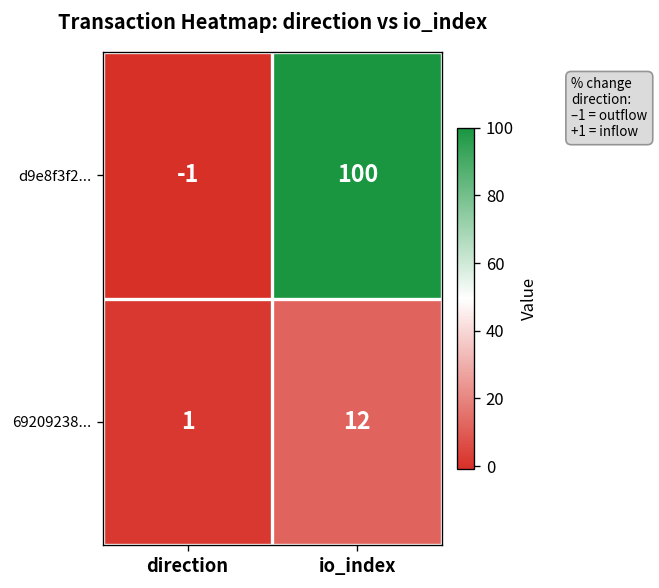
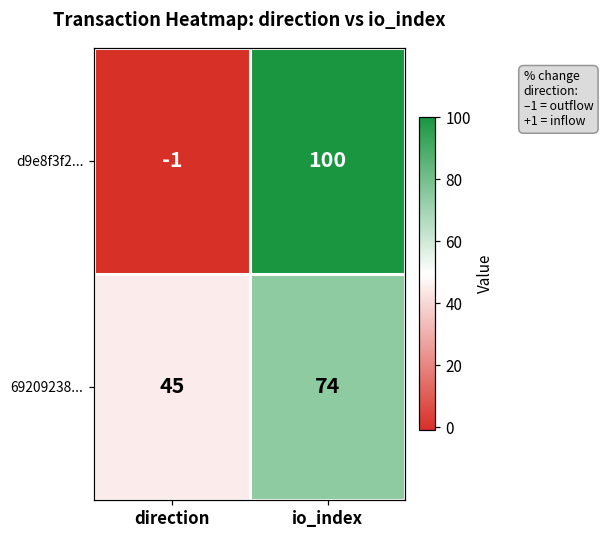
  {
    "d9e8f3f2...": {
      "direction": -1,
      "io_index": 100
    },
    "69209238...": {
-     "direction": 1,
-     "io_index": 12
+     "direction": 45,
+     "io_index": 74
    }
  }
